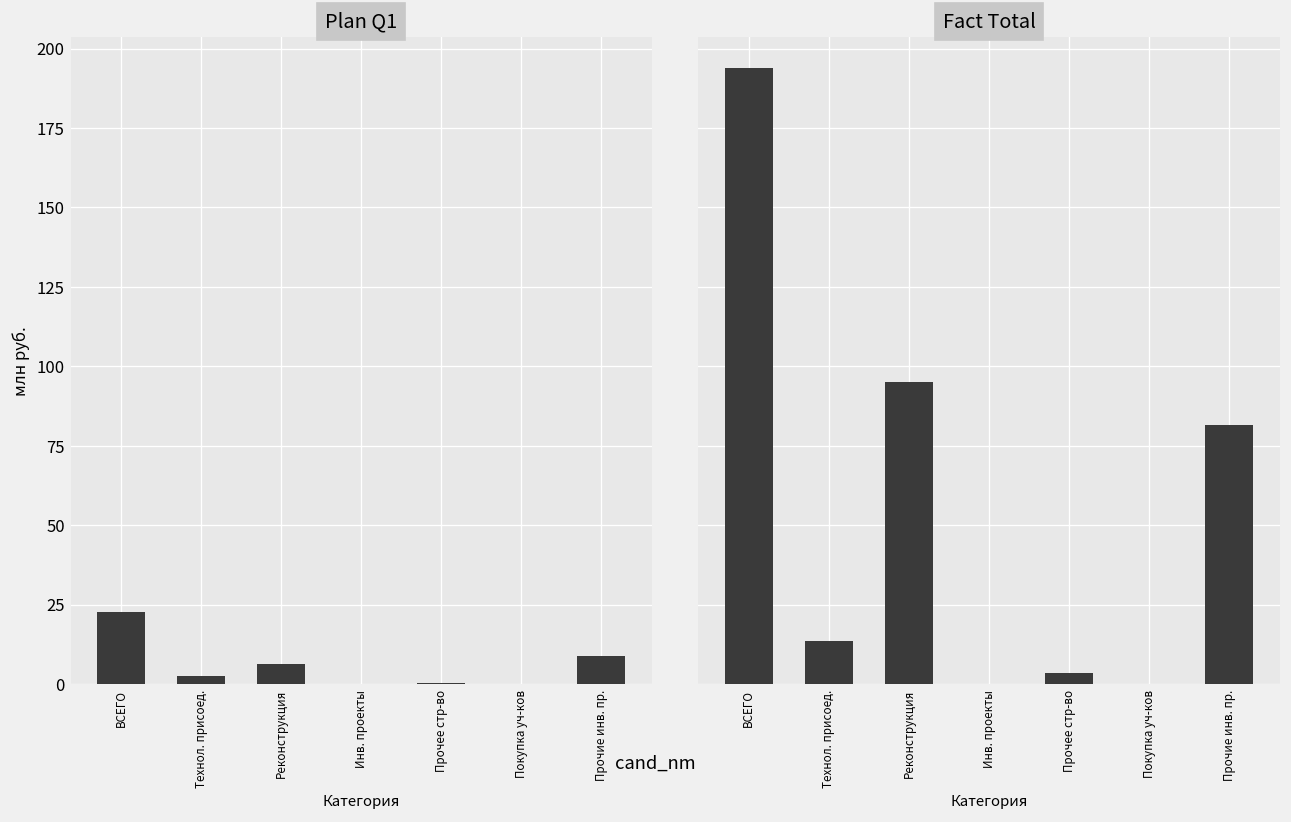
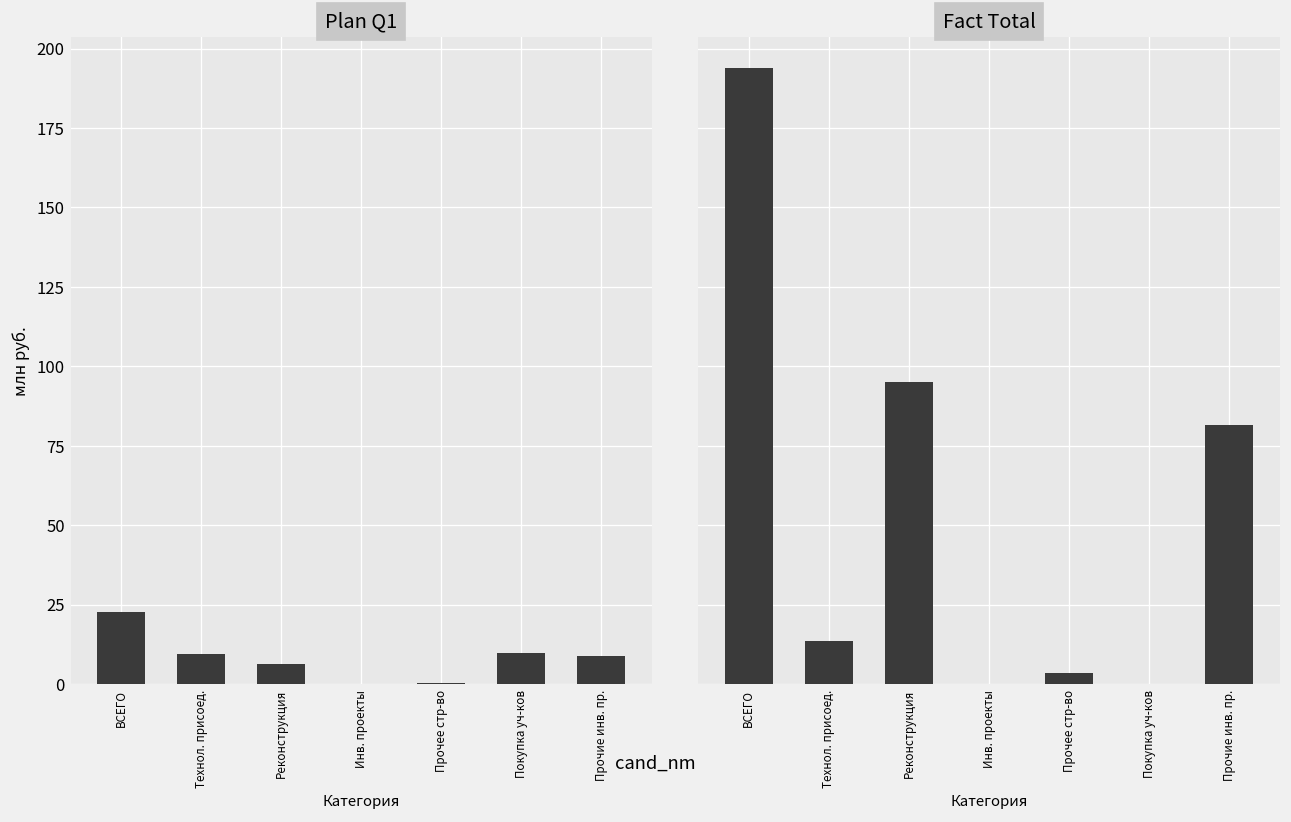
  {
    "Plan Q1": {
      "ВСЕГО": 23,
-     "Технол. присоед.": 2,
+     "Технол. присоед.": 9,
      "Реконструкция": 6,
      "Инв. проекты": 0,
-     "Покупка уч-ков": 0,
+     "Покупка уч-ков": 10,
      "Прочие инв. пр.": 9
    }
  }
